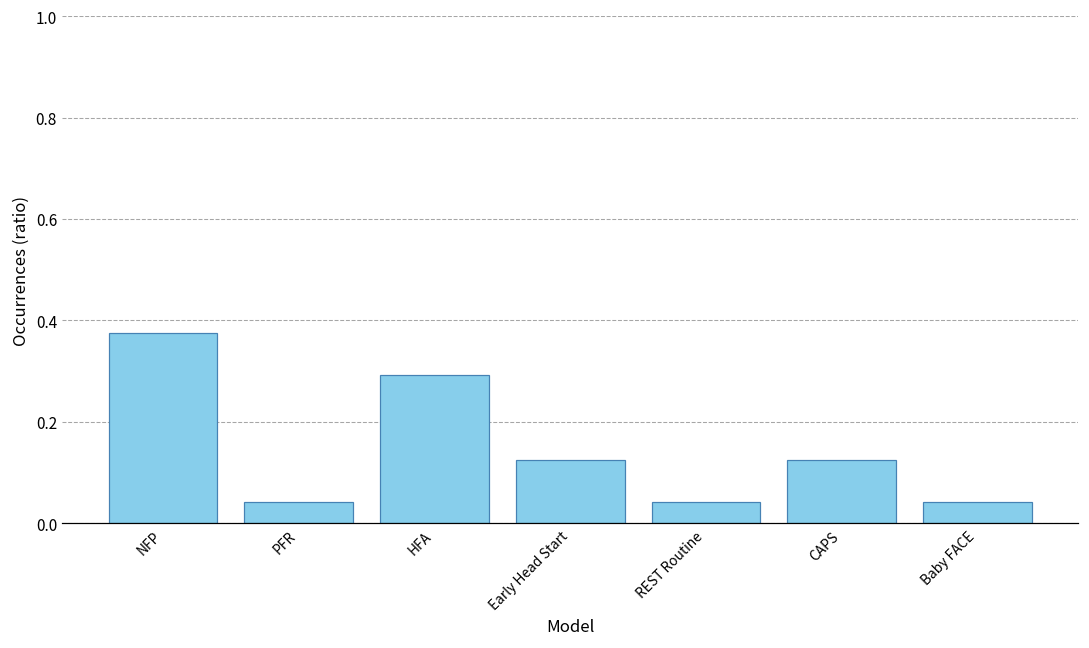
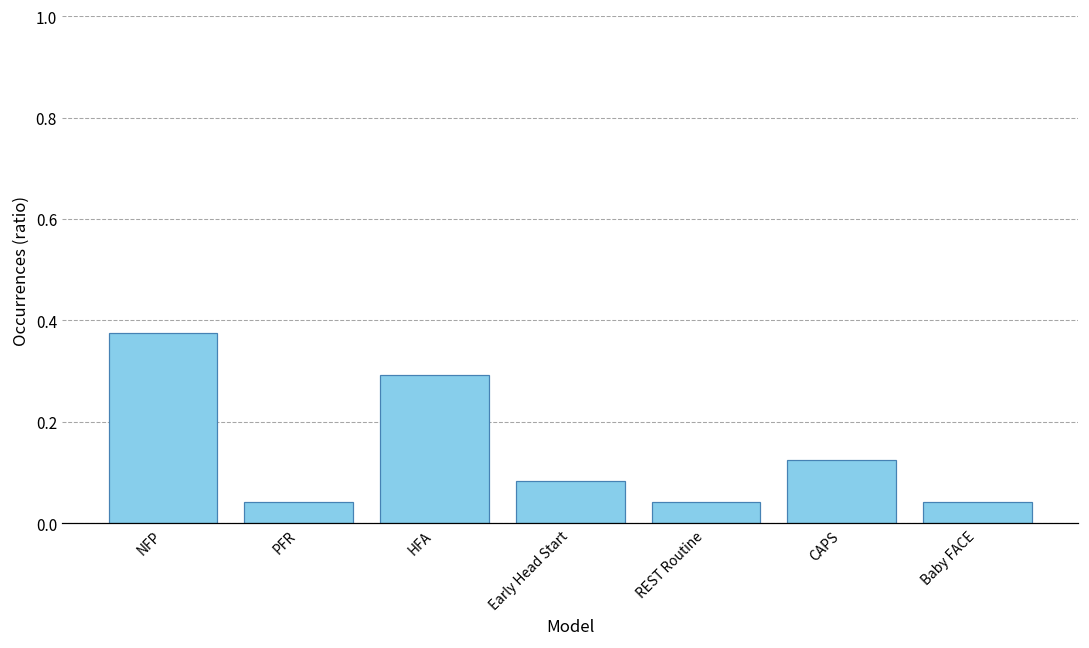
  {
    "NFP": 0.38,
    "PFR": 0.04,
    "HFA": 0.29,
-   "Early Head Start": 0.13,
+   "Early Head Start": 0.08,
    "REST Routine": 0.04,
    "CAPS": 0.13,
    "Baby FACE": 0.04
  }
